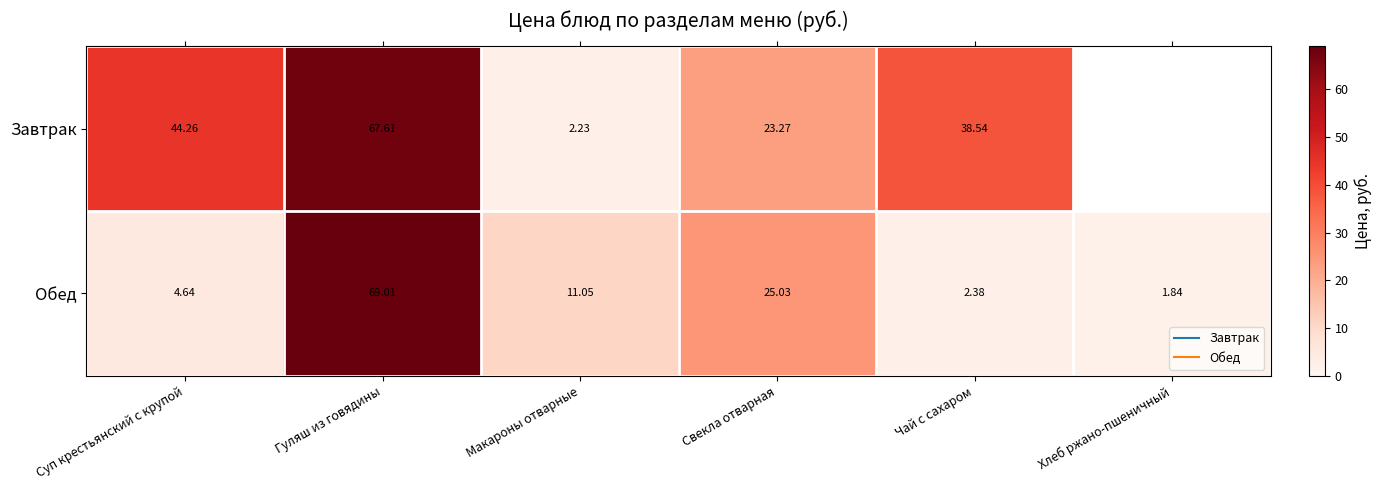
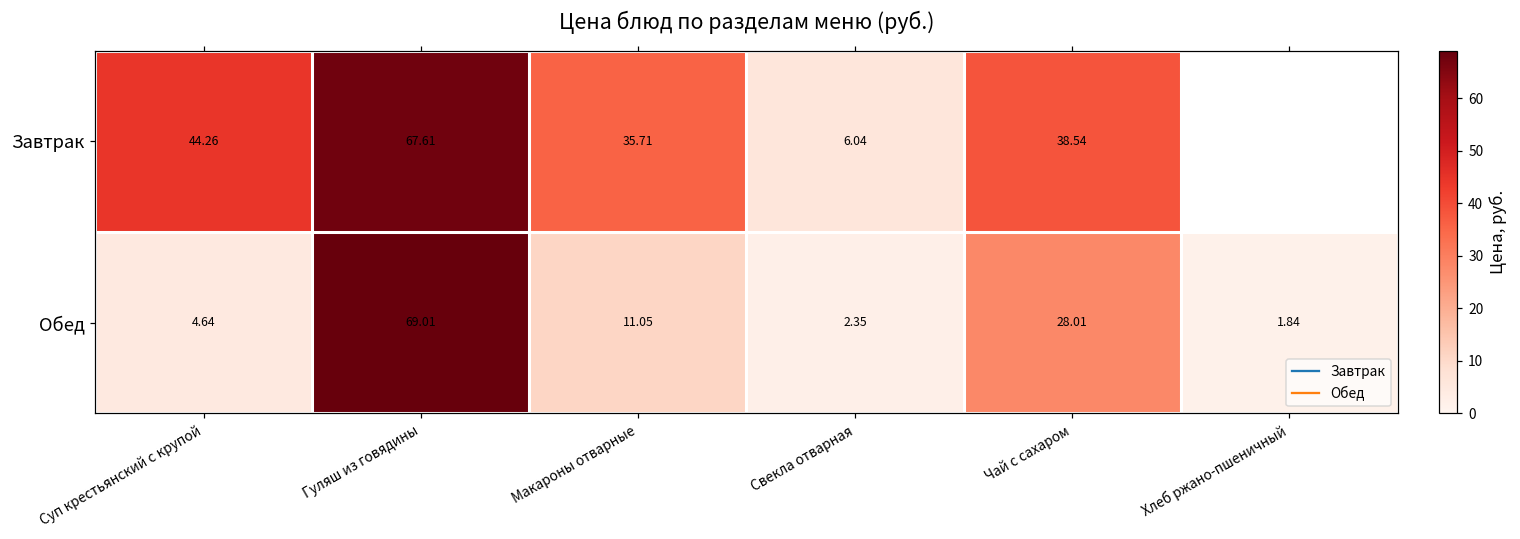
  {
    "Завтрак": {
      "Суп крестьянский с крупой": 44.26,
      "Гуляш из говядины": 67.61,
-     "Макароны отварные": 2.23,
-     "Свекла отварная": 23.27,
+     "Макароны отварные": 35.71,
+     "Свекла отварная": 6.04,
      "Чай с сахаром": 38.54
    },
    "Обед": {
      "Суп крестьянский с крупой": 4.64,
      "Гуляш из говядины": 69.01,
      "Макароны отварные": 11.05,
-     "Свекла отварная": 25.03,
-     "Чай с сахаром": 2.38,
+     "Свекла отварная": 2.35,
+     "Чай с сахаром": 28.01,
      "Хлеб ржано-пшеничный": 1.84
    }
  }
